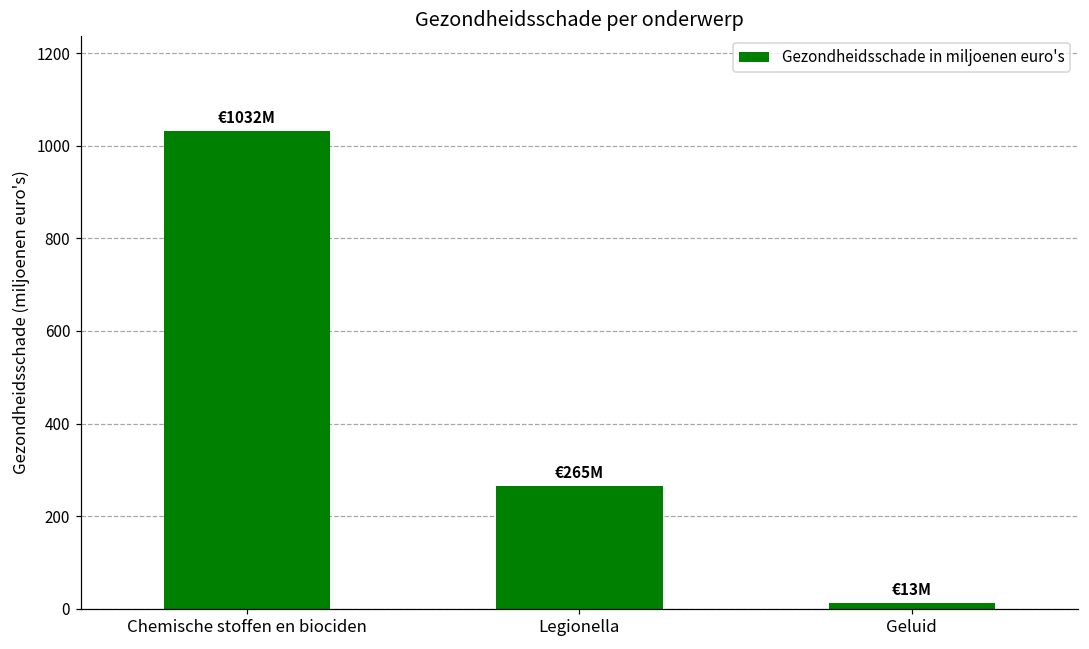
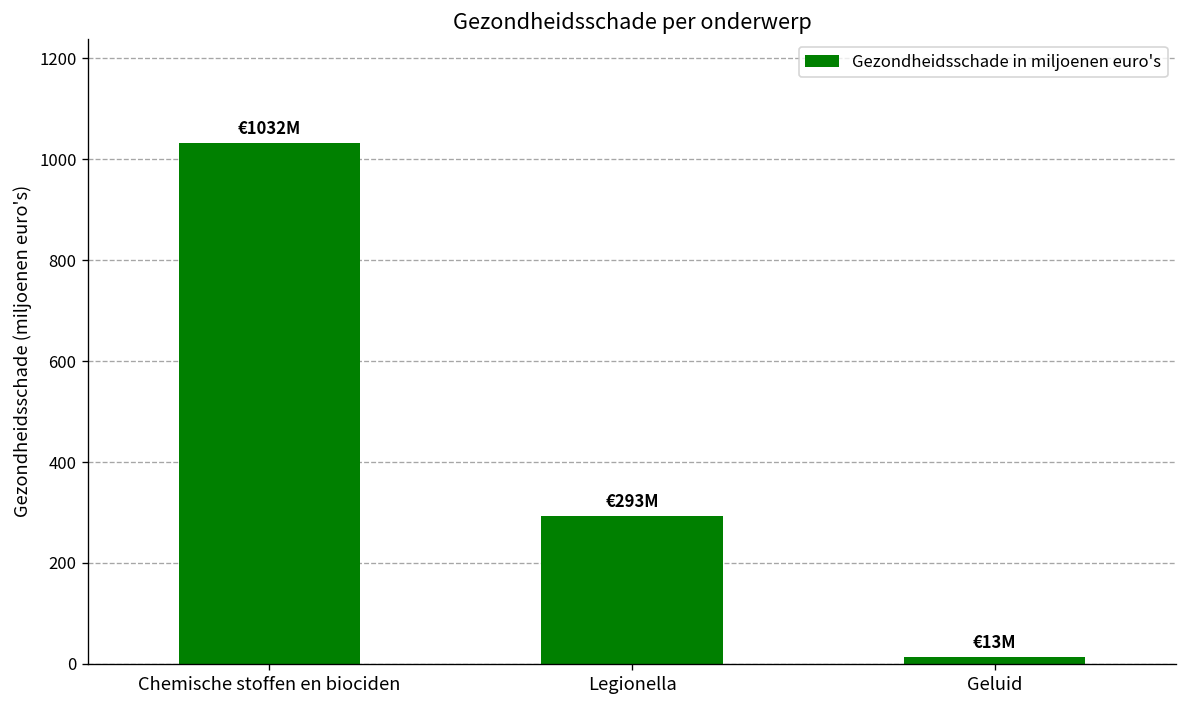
  {
    "Chemische stoffen en biociden": "€1032M",
-   "Legionella": "€265M",
+   "Legionella": "€293M",
    "Geluid": "€13M"
  }
